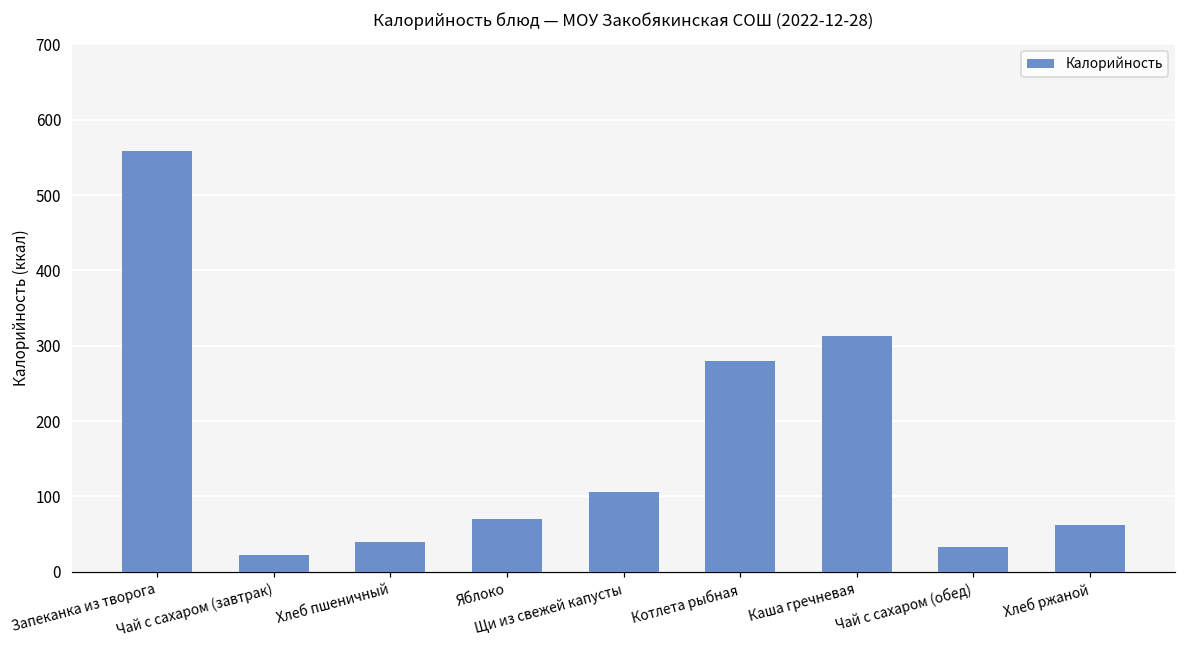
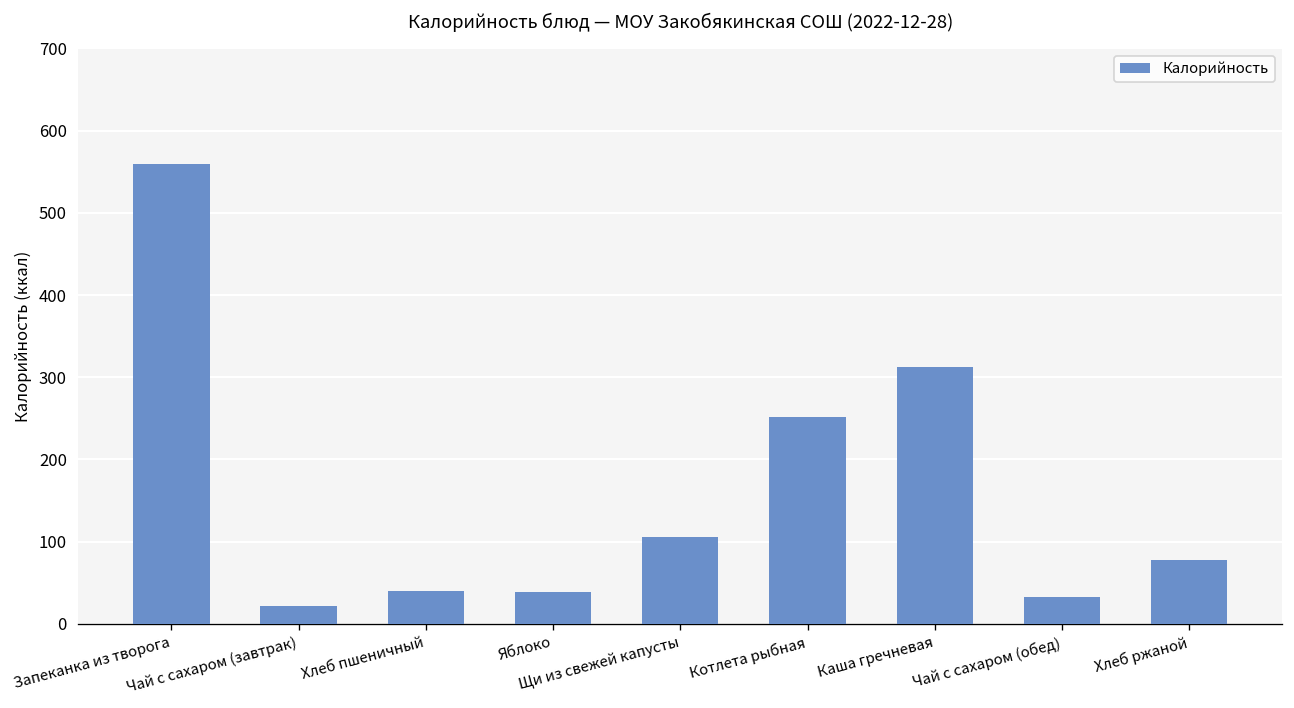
  {
    "Запеканка из творога": 560,
    "Чай с сахаром (завтрак)": 20,
    "Хлеб пшеничный": 40,
-   "Яблоко": 70,
+   "Яблоко": 40,
    "Щи из свежей капусты": 110,
-   "Котлета рыбная": 280,
+   "Котлета рыбная": 250,
    "Каша гречневая": 310,
    "Чай с сахаром (обед)": 30,
-   "Хлеб ржаной": 60
+   "Хлеб ржаной": 80
  }
